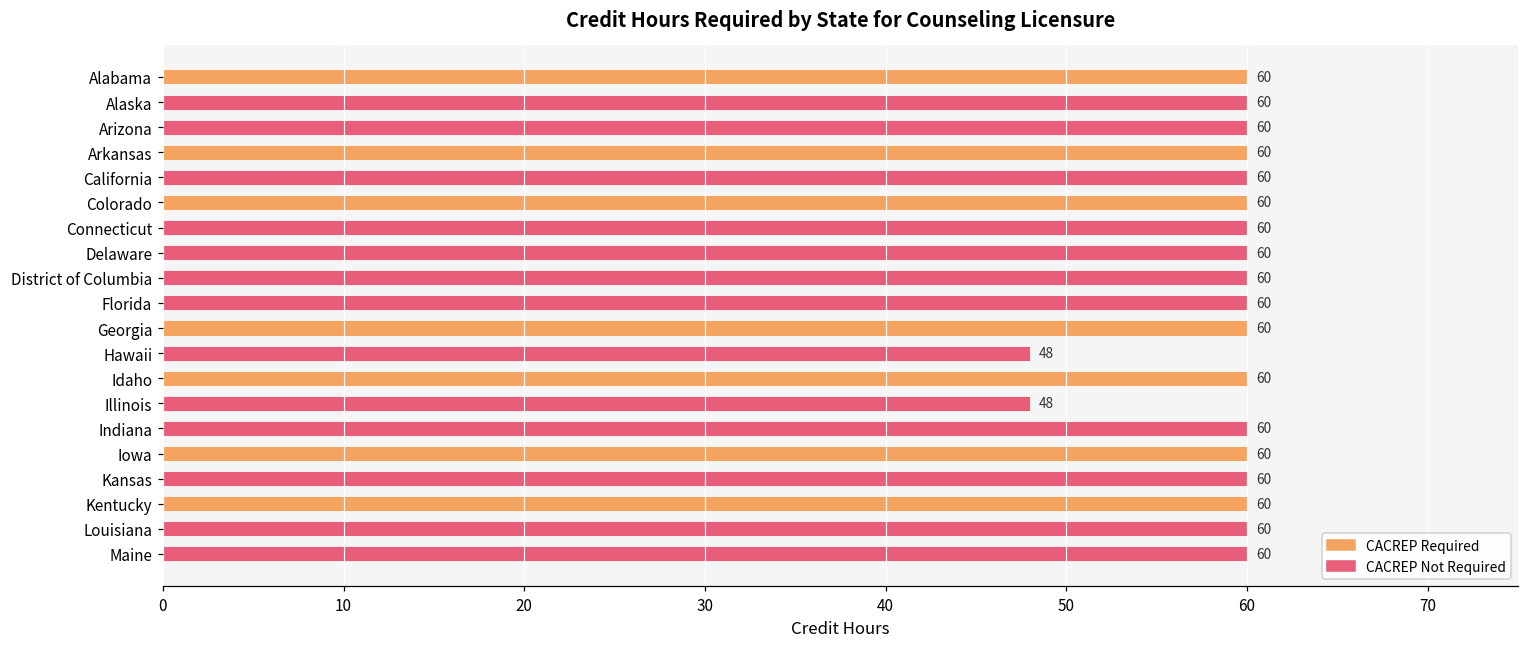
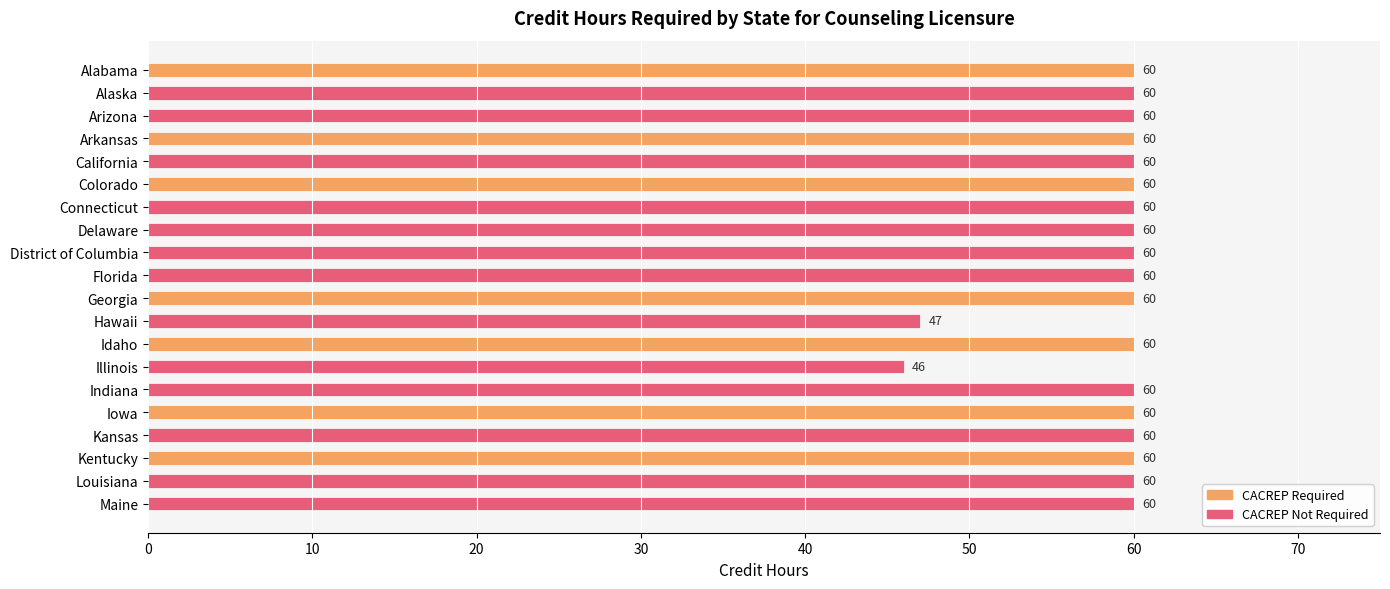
  {
    "Alabama": 60,
    "Alaska": 60,
    "Arizona": 60,
    "Arkansas": 60,
    "California": 60,
    "Colorado": 60,
    "Connecticut": 60,
    "Delaware": 60,
    "District of Columbia": 60,
    "Florida": 60,
    "Georgia": 60,
-   "Hawaii": 48,
+   "Hawaii": 47,
    "Idaho": 60,
-   "Illinois": 48,
+   "Illinois": 46,
    "Indiana": 60,
    "Iowa": 60,
    "Kansas": 60,
    "Kentucky": 60,
    "Louisiana": 60,
    "Maine": 60
  }
